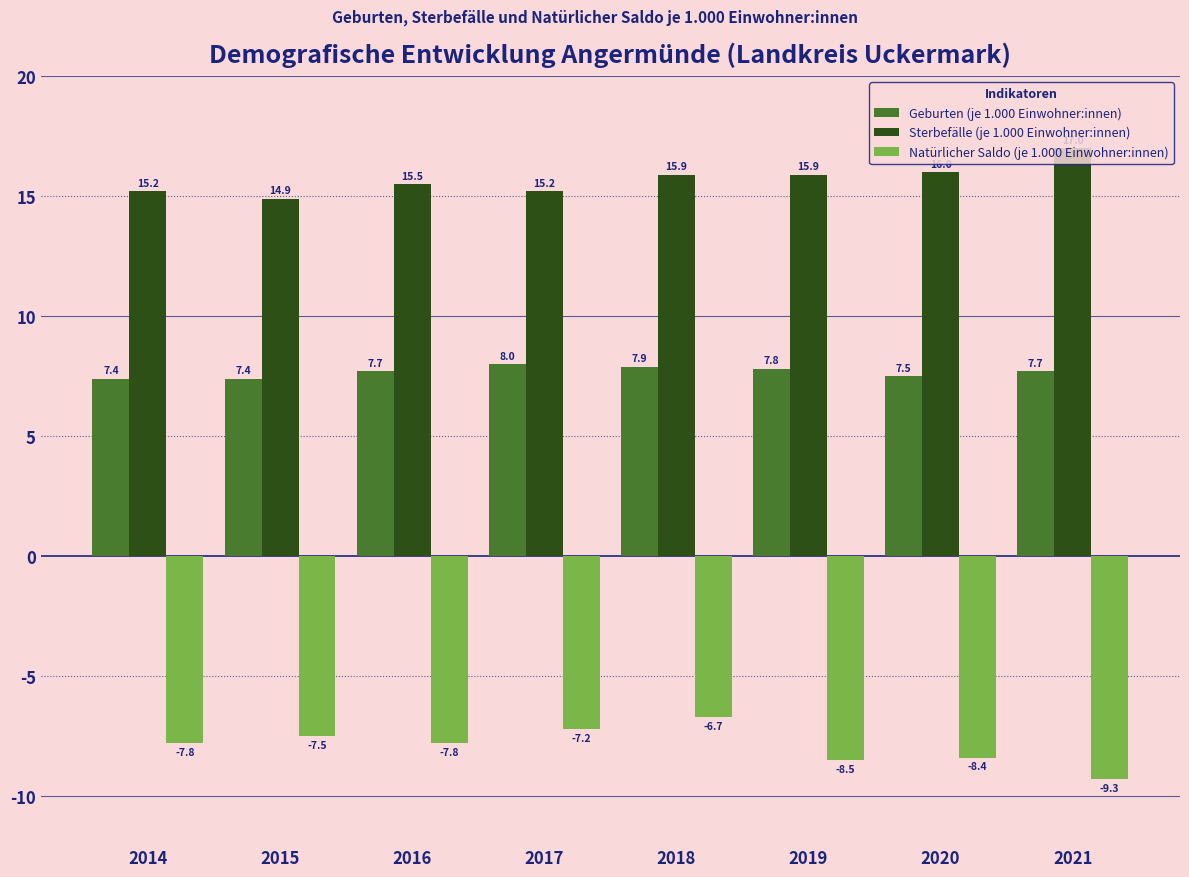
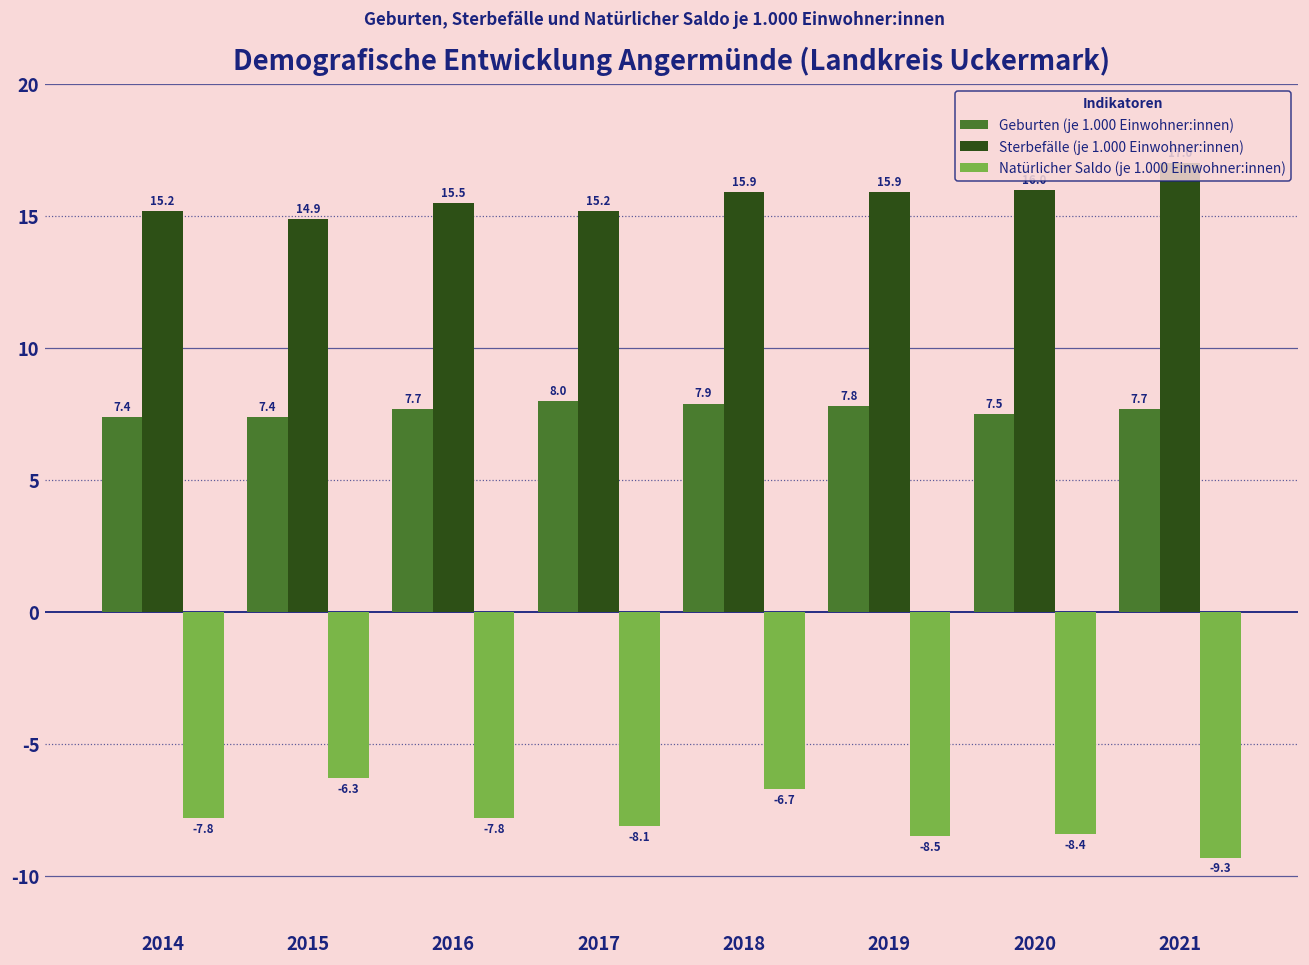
  {
    "Natürlicher Saldo (je 1.000 Einwohner:innen)": {
      "2014": -7.8,
-     "2015": -7.5,
+     "2015": -6.3,
      "2016": -7.8,
-     "2017": -7.2,
+     "2017": -8.1,
      "2018": -6.7,
      "2019": -8.5,
      "2020": -8.4,
      "2021": -9.3
    }
  }
